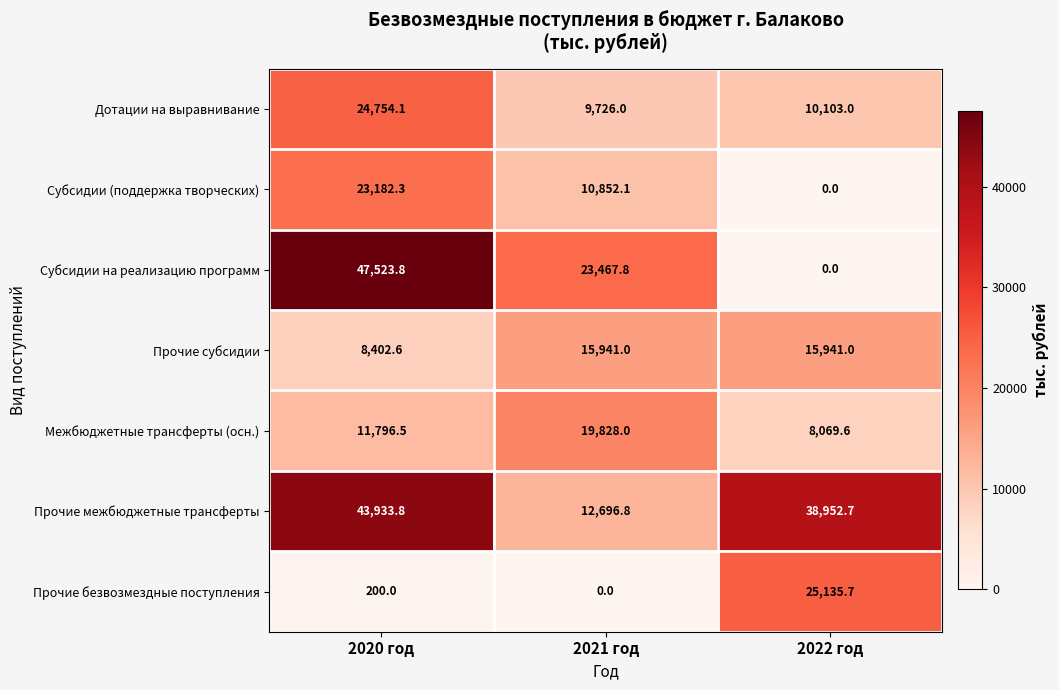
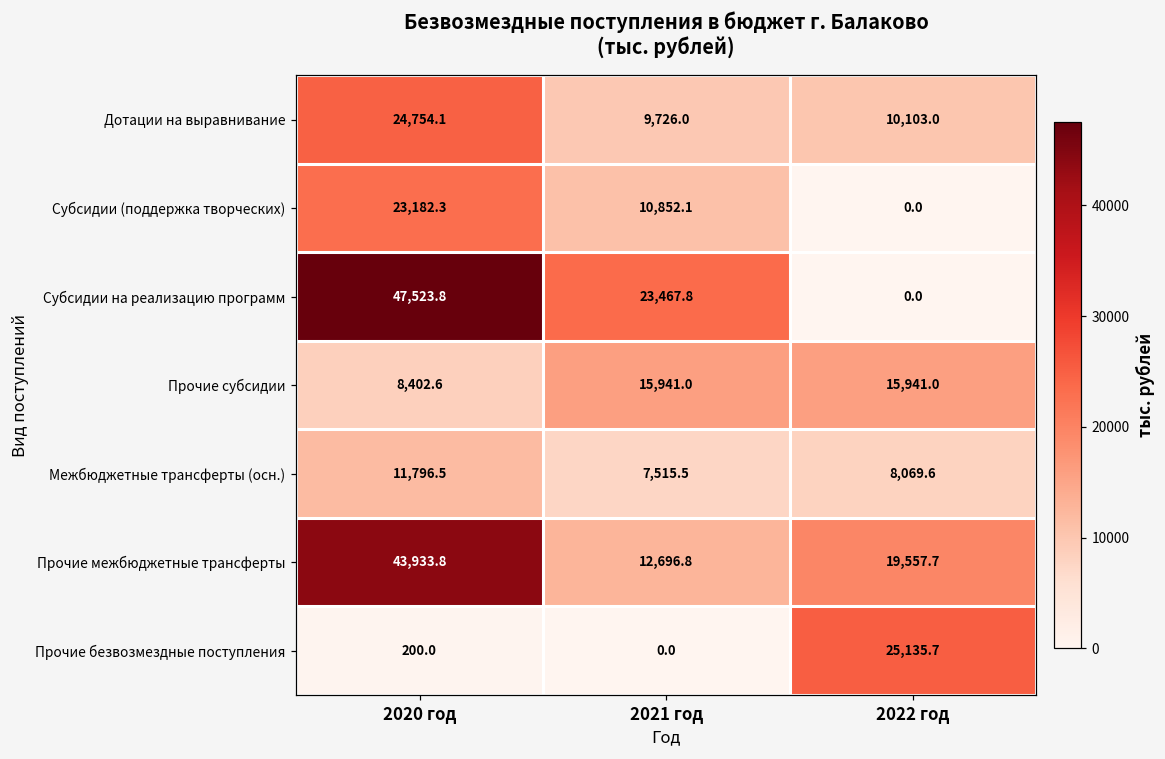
  {
    "Дотации на выравнивание": {
      "2020 год": "24,754.1",
      "2021 год": "9,726.0",
      "2022 год": "10,103.0"
    },
    "Субсидии (поддержка творческих)": {
      "2020 год": "23,182.3",
      "2021 год": "10,852.1",
      "2022 год": "0.0"
    },
    "Субсидии на реализацию программ": {
      "2020 год": "47,523.8",
      "2021 год": "23,467.8",
      "2022 год": "0.0"
    },
    "Прочие субсидии": {
      "2020 год": "8,402.6",
      "2021 год": "15,941.0",
      "2022 год": "15,941.0"
    },
    "Межбюджетные трансферты (осн.)": {
      "2020 год": "11,796.5",
-     "2021 год": "19,828.0",
+     "2021 год": "7,515.5",
      "2022 год": "8,069.6"
    },
    "Прочие межбюджетные трансферты": {
      "2020 год": "43,933.8",
      "2021 год": "12,696.8",
-     "2022 год": "38,952.7"
+     "2022 год": "19,557.7"
    },
    "Прочие безвозмездные поступления": {
      "2020 год": "200.0",
      "2021 год": "0.0",
      "2022 год": "25,135.7"
    }
  }
